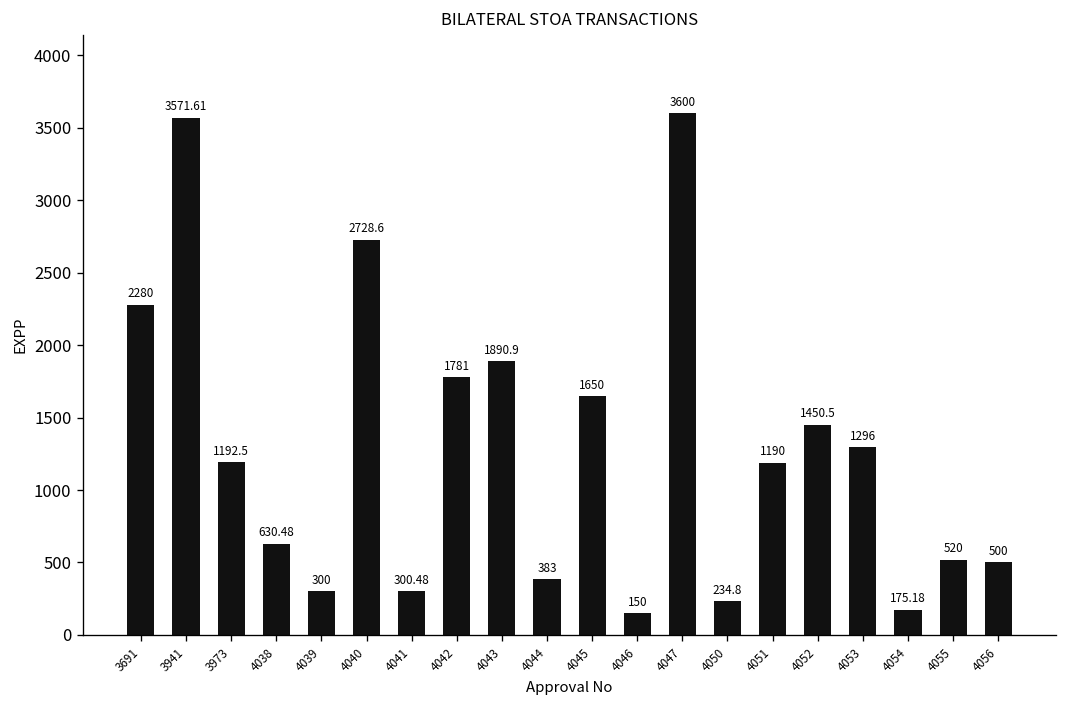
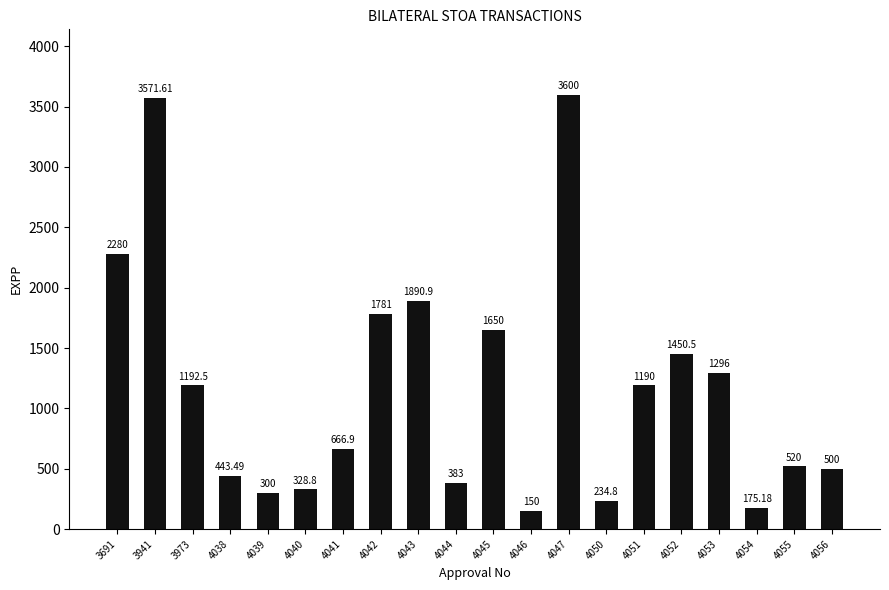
  {
    "3691": 2280,
    "3941": 3571.61,
    "3973": 1192.5,
-   "4038": 630.48,
+   "4038": 443.49,
    "4039": 300,
-   "4040": 2728.6,
-   "4041": 300.48,
+   "4040": 328.8,
+   "4041": 666.9,
    "4042": 1781,
    "4043": 1890.9,
    "4044": 383,
    "4045": 1650,
    "4046": 150,
    "4047": 3600,
    "4050": 234.8,
    "4051": 1190,
    "4052": 1450.5,
    "4053": 1296,
    "4054": 175.18,
    "4055": 520,
    "4056": 500
  }
